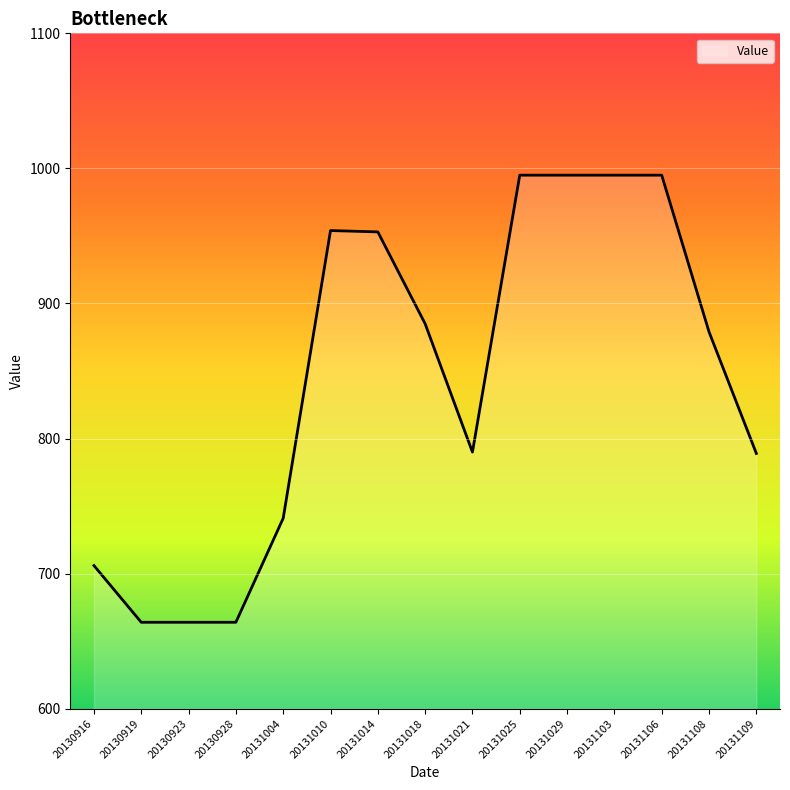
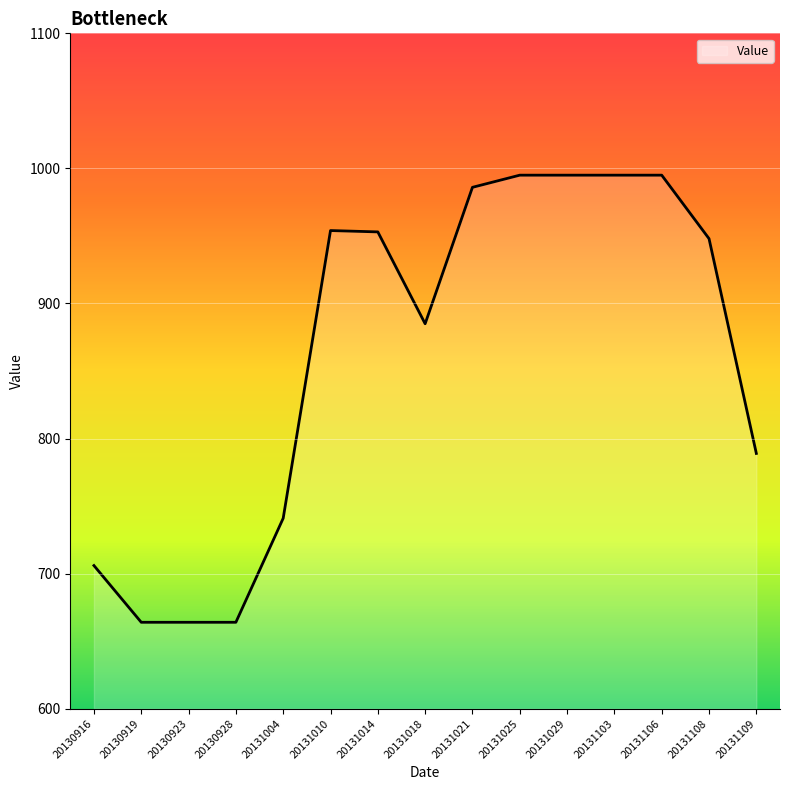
  {
    "20130916": 706,
    "20130919": 664,
    "20130923": 664,
    "20130928": 664,
    "20131004": 741,
    "20131010": 954,
    "20131014": 953,
    "20131018": 885,
-   "20131021": 790,
+   "20131021": 986,
    "20131025": 995,
    "20131029": 995,
    "20131103": 995,
    "20131106": 995,
-   "20131108": 879,
+   "20131108": 948,
    "20131109": 789
  }
